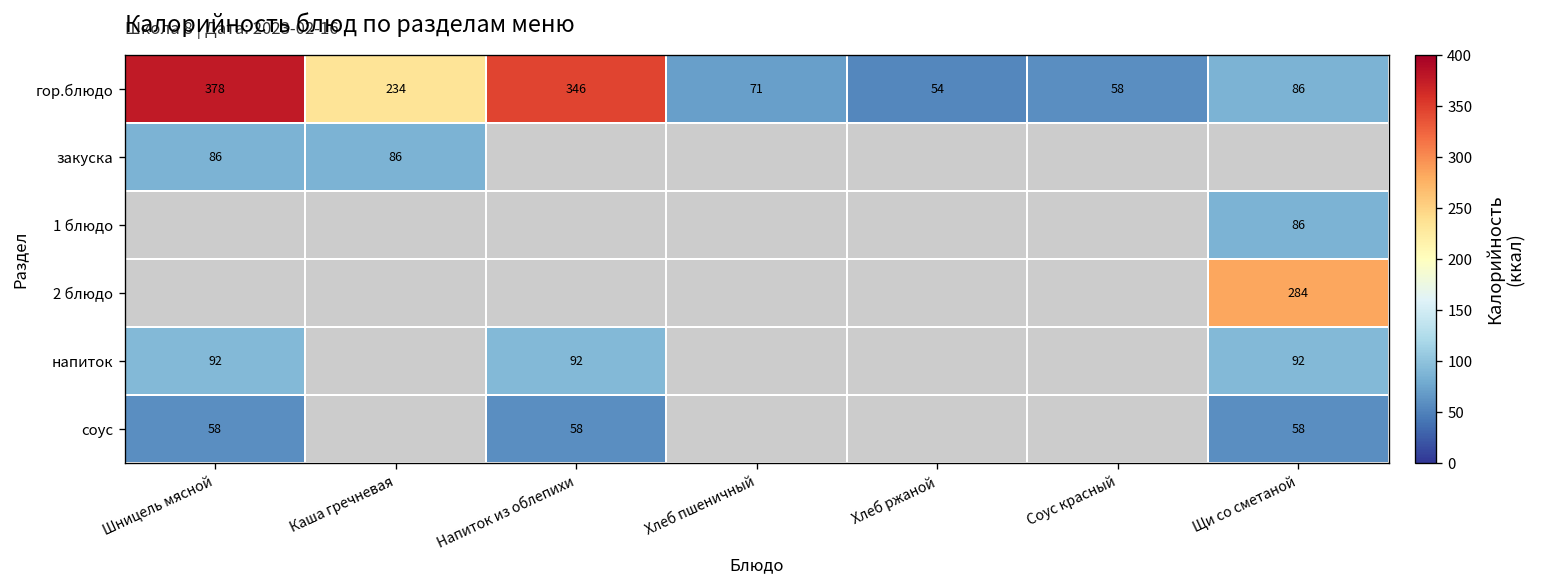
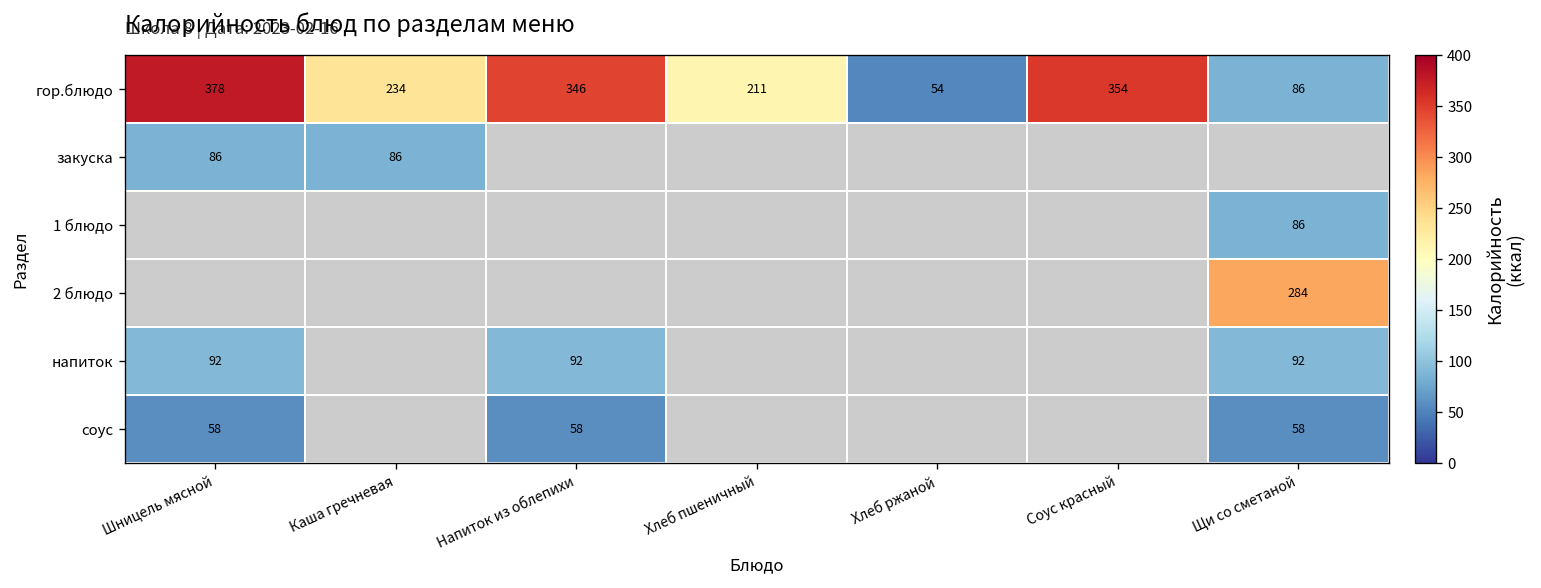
  {
    "гор.блюдо": {
      "Шницель мясной": 378,
      "Каша гречневая": 234,
      "Напиток из облепихи": 346,
-     "Хлеб пшеничный": 71,
+     "Хлеб пшеничный": 211,
      "Хлеб ржаной": 54,
-     "Соус красный": 58,
+     "Соус красный": 354,
      "Щи со сметаной": 86
    },
    "закуска": {
      "Шницель мясной": 86,
      "Каша гречневая": 86
    },
    "1 блюдо": {
      "Щи со сметаной": 86
    },
    "2 блюдо": {
      "Щи со сметаной": 284
    },
    "напиток": {
      "Шницель мясной": 92,
      "Напиток из облепихи": 92,
      "Щи со сметаной": 92
    },
    "соус": {
      "Шницель мясной": 58,
      "Напиток из облепихи": 58,
      "Щи со сметаной": 58
    }
  }
